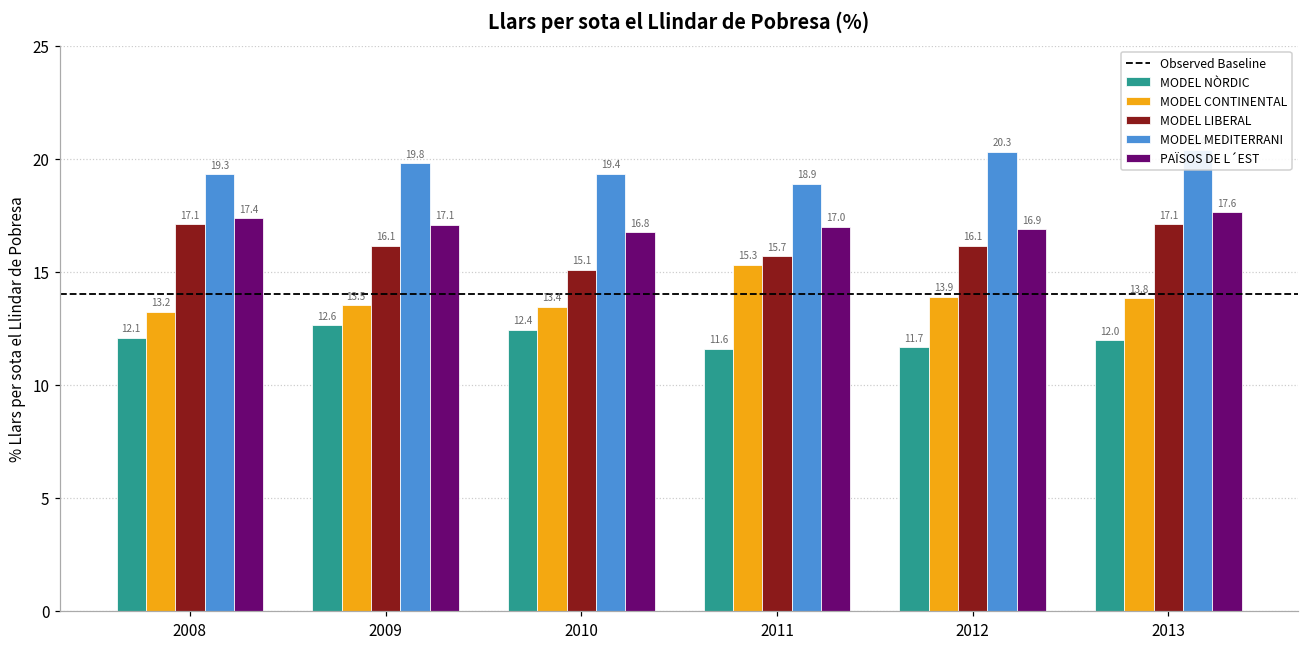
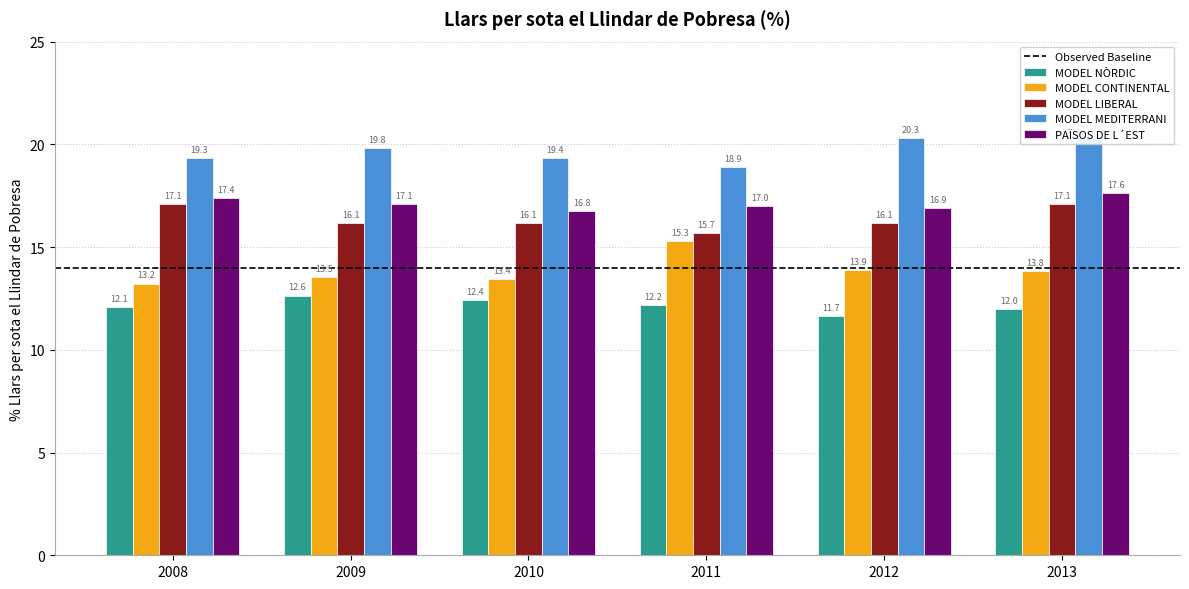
  {
    "MODEL NÒRDIC": {
      "2008": 12.1,
      "2009": 12.6,
      "2010": 12.4,
-     "2011": 11.6,
+     "2011": 12.2,
      "2012": 11.7,
      "2013": 12.0
    },
    "MODEL CONTINENTAL": {
      "2008": 13.2,
      "2009": 13.5,
      "2010": 13.4,
      "2011": 15.3,
      "2012": 13.9,
      "2013": 13.8
    },
    "MODEL LIBERAL": {
      "2008": 17.1,
      "2009": 16.1,
-     "2010": 15.1,
+     "2010": 16.1,
      "2011": 15.7,
      "2012": 16.1,
      "2013": 17.1
    },
    "MODEL MEDITERRANI": {
      "2008": 19.3,
      "2009": 19.8,
      "2010": 19.4,
      "2011": 18.9,
      "2012": 20.3
    },
    "PAÏSOS DE L´EST": {
      "2008": 17.4,
      "2009": 17.1,
      "2010": 16.8,
      "2011": 17.0,
      "2012": 16.9,
      "2013": 17.6
    }
  }
